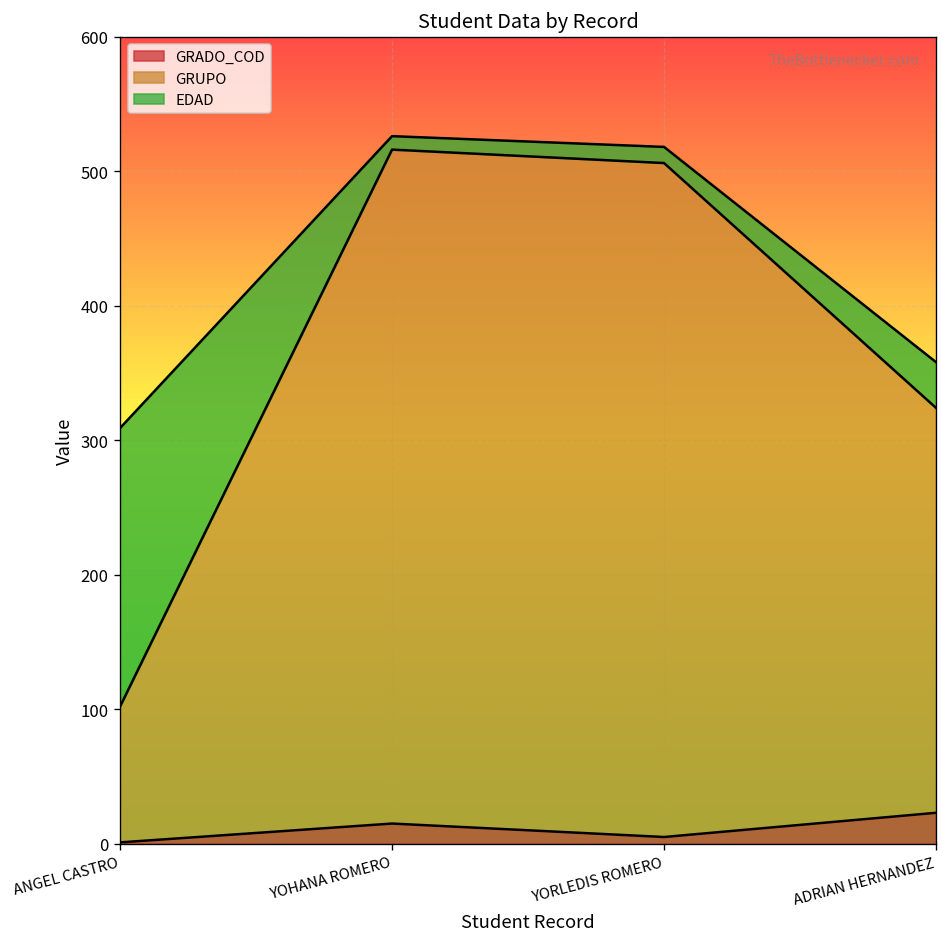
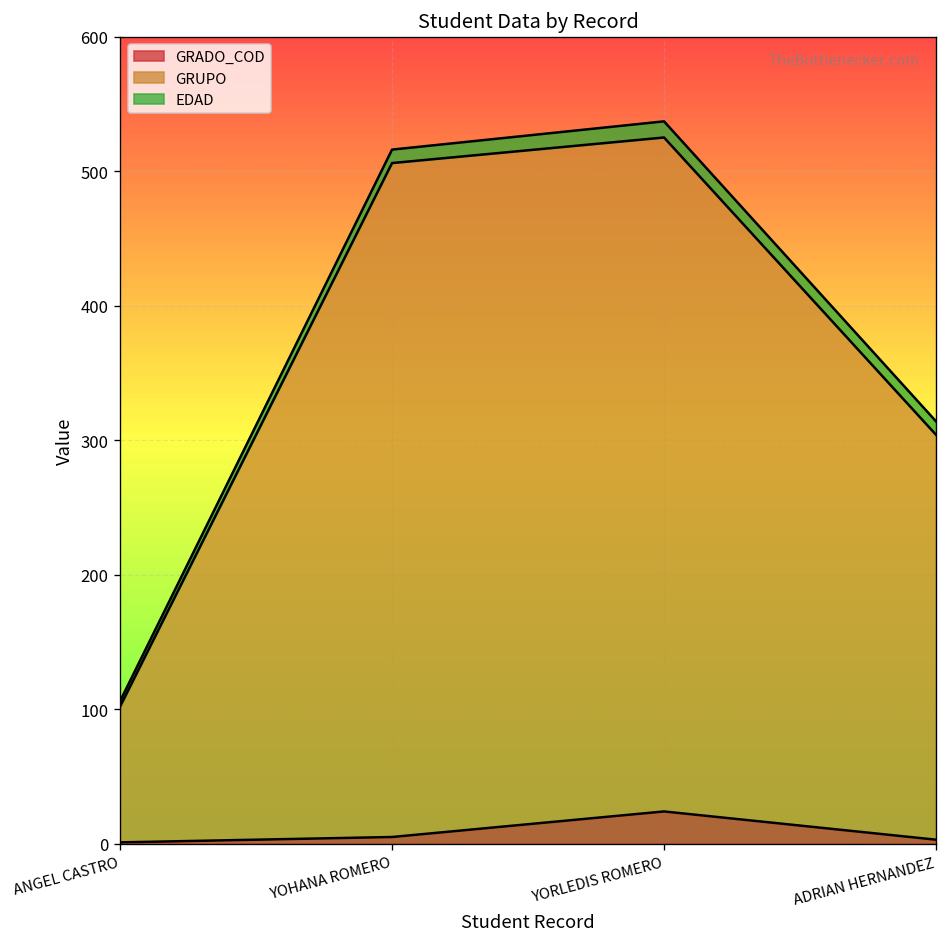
  {
    "GRADO_COD": {
      "ANGEL CASTRO": 1,
-     "YOHANA ROMERO": 15,
-     "YORLEDIS ROMERO": 5,
-     "ADRIAN HERNANDEZ": 23
+     "YOHANA ROMERO": 5,
+     "YORLEDIS ROMERO": 24,
+     "ADRIAN HERNANDEZ": 3
    },
    "GRUPO": {
      "ANGEL CASTRO": 101,
      "YOHANA ROMERO": 501,
      "YORLEDIS ROMERO": 501,
      "ADRIAN HERNANDEZ": 301
    },
    "EDAD": {
-     "ANGEL CASTRO": 207,
+     "ANGEL CASTRO": 4,
      "YOHANA ROMERO": 10,
      "YORLEDIS ROMERO": 12,
-     "ADRIAN HERNANDEZ": 34
+     "ADRIAN HERNANDEZ": 10
    }
  }
